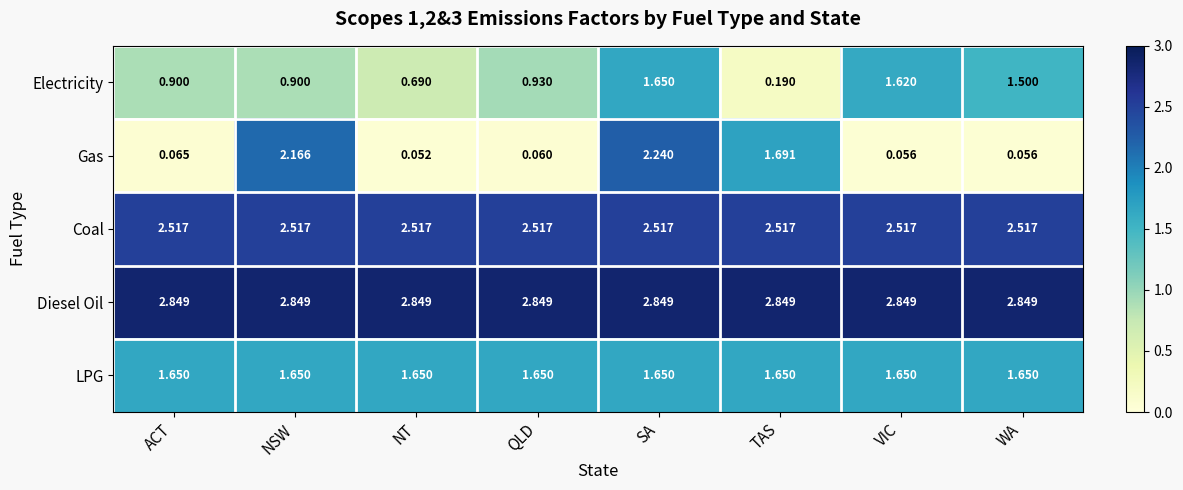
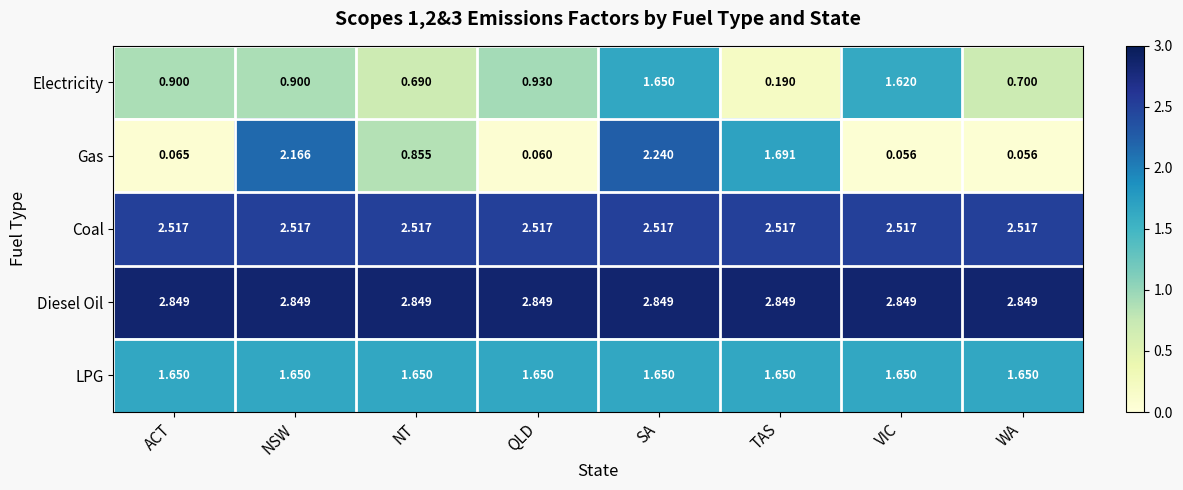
  {
    "Electricity": {
      "ACT": 0.900,
      "NSW": 0.900,
      "NT": 0.690,
      "QLD": 0.930,
      "SA": 1.650,
      "TAS": 0.190,
      "VIC": 1.620,
-     "WA": 1.500
+     "WA": 0.700
    },
    "Gas": {
      "ACT": 0.065,
      "NSW": 2.166,
-     "NT": 0.052,
+     "NT": 0.855,
      "QLD": 0.060,
      "SA": 2.240,
      "TAS": 1.691,
      "VIC": 0.056,
      "WA": 0.056
    },
    "Coal": {
      "ACT": 2.517,
      "NSW": 2.517,
      "NT": 2.517,
      "QLD": 2.517,
      "SA": 2.517,
      "TAS": 2.517,
      "VIC": 2.517,
      "WA": 2.517
    },
    "Diesel Oil": {
      "ACT": 2.849,
      "NSW": 2.849,
      "NT": 2.849,
      "QLD": 2.849,
      "SA": 2.849,
      "TAS": 2.849,
      "VIC": 2.849,
      "WA": 2.849
    },
    "LPG": {
      "ACT": 1.650,
      "NSW": 1.650,
      "NT": 1.650,
      "QLD": 1.650,
      "SA": 1.650,
      "TAS": 1.650,
      "VIC": 1.650,
      "WA": 1.650
    }
  }
